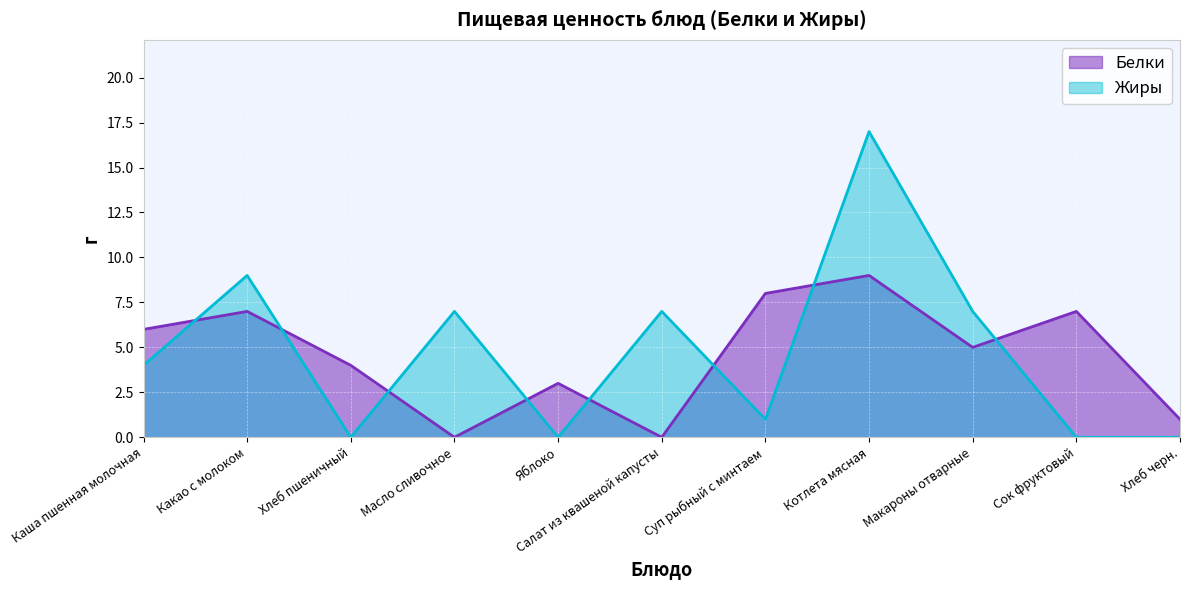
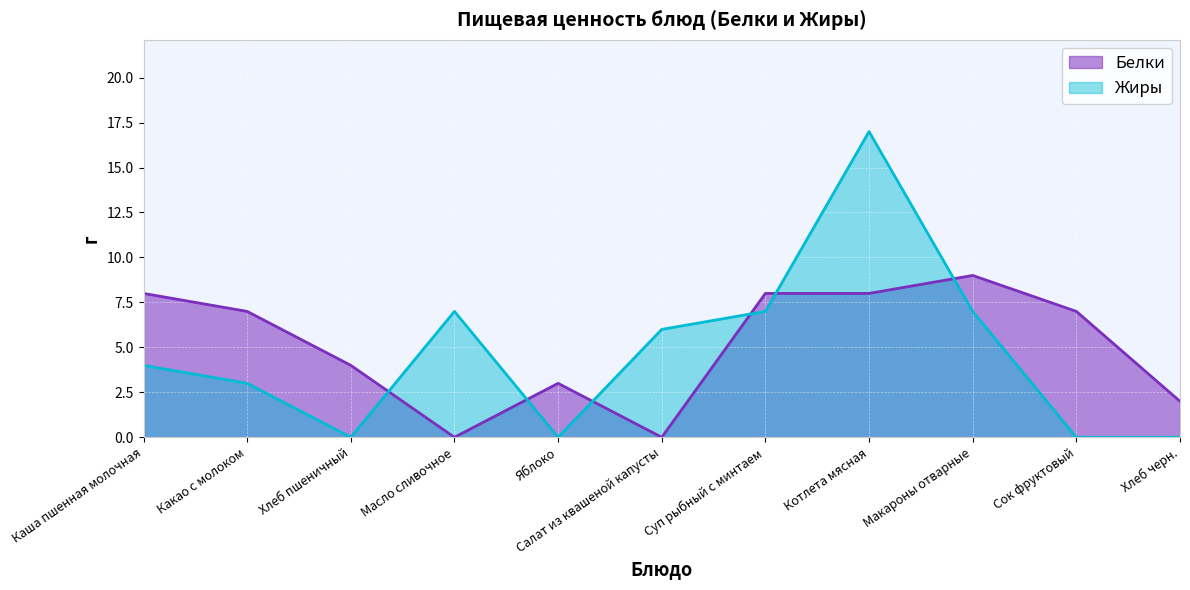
  {
    "Белки": {
-     "Каша пшенная молочная": 6,
+     "Каша пшенная молочная": 8,
      "Какао с молоком": 7,
      "Хлеб пшеничный": 4,
      "Масло сливочное": 0,
      "Яблоко": 3,
      "Салат из квашеной капусты": 0,
      "Суп рыбный с минтаем": 8,
-     "Котлета мясная": 9,
-     "Макароны отварные": 5,
+     "Котлета мясная": 8,
+     "Макароны отварные": 9,
      "Сок фруктовый": 7,
-     "Хлеб черн.": 1
+     "Хлеб черн.": 2
    },
    "Жиры": {
      "Каша пшенная молочная": 4,
-     "Какао с молоком": 9,
+     "Какао с молоком": 3,
      "Хлеб пшеничный": 0,
      "Масло сливочное": 7,
      "Яблоко": 0,
-     "Салат из квашеной капусты": 7,
-     "Суп рыбный с минтаем": 1,
+     "Салат из квашеной капусты": 6,
+     "Суп рыбный с минтаем": 7,
      "Котлета мясная": 17,
      "Макароны отварные": 7,
      "Сок фруктовый": 0,
      "Хлеб черн.": 0
    }
  }
